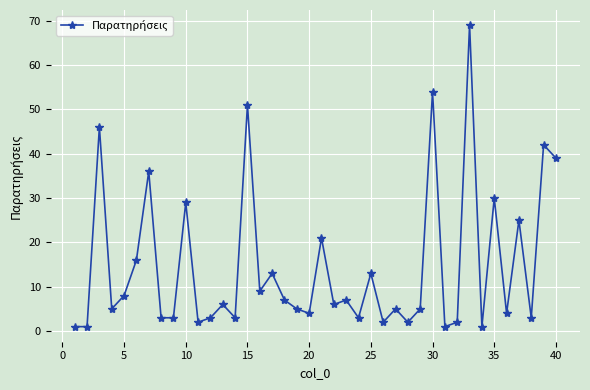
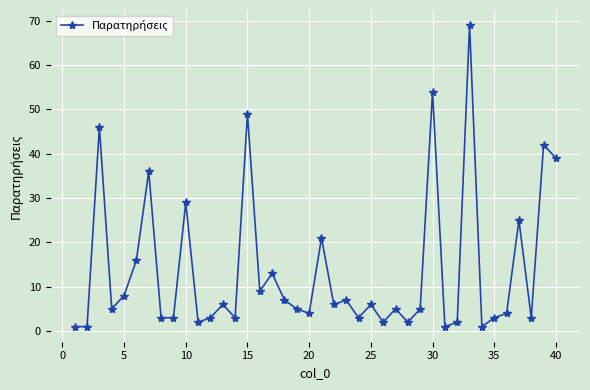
  {
    "5": 8,
    "10": 29,
-   "15": 51,
+   "15": 49,
    "20": 4,
-   "25": 13,
+   "25": 6,
    "30": 54,
-   "35": 30,
+   "35": 3,
    "40": 39
  }
